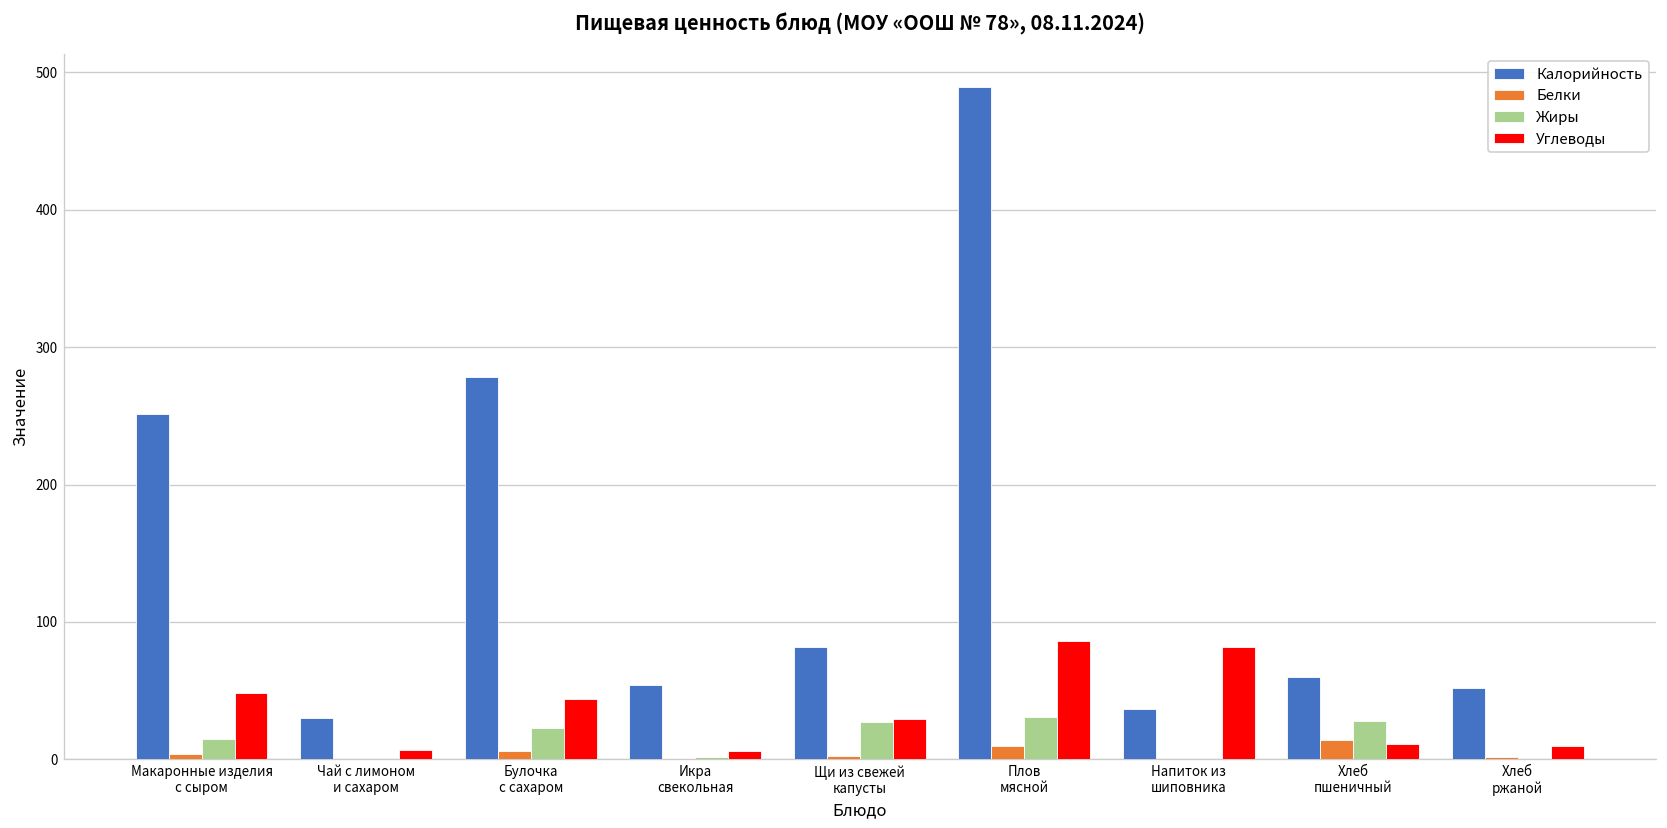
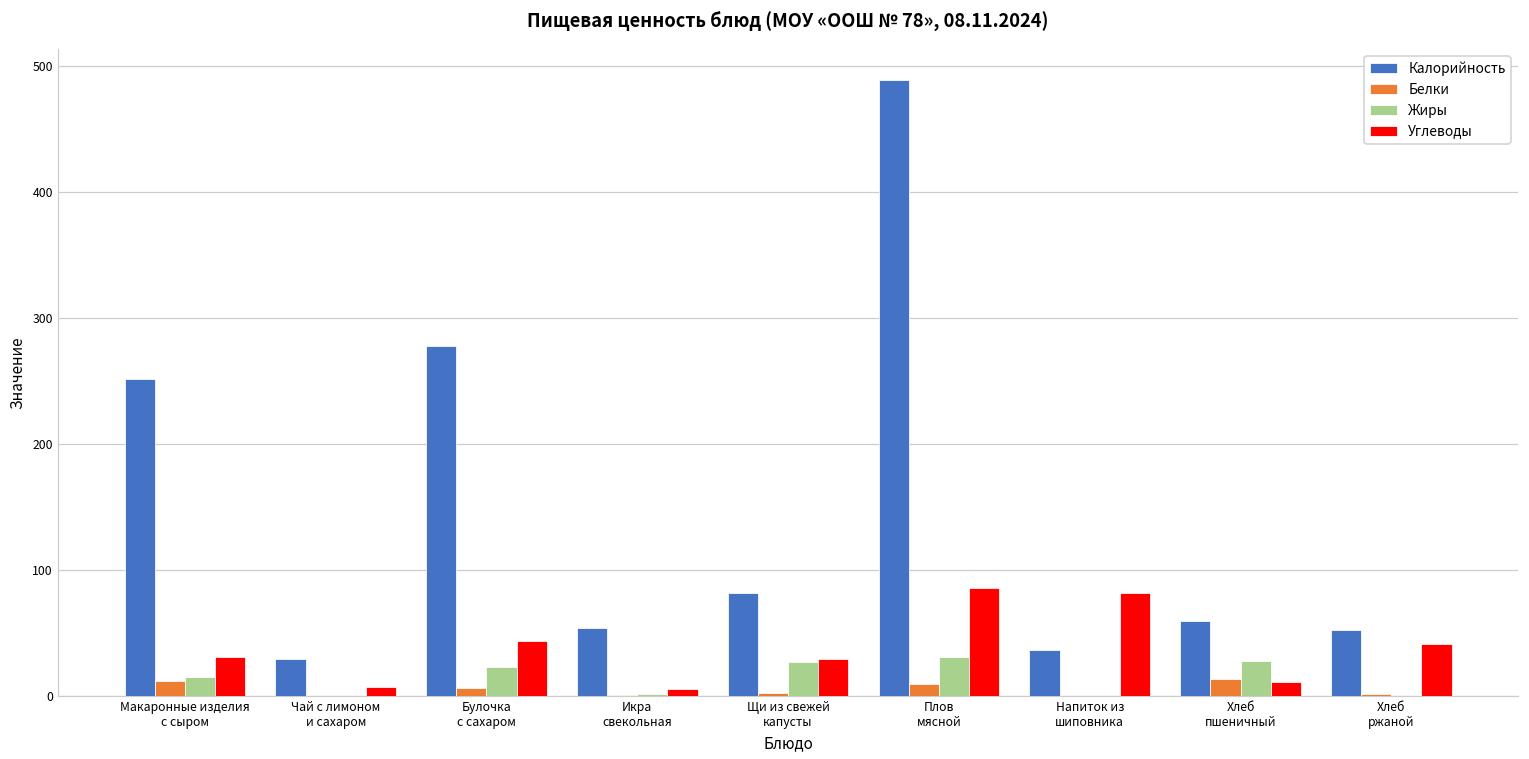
  {
    "Калорийность": {
      "Макаронные изделия с сыром": 251,
      "Чай с лимоном и сахаром": 30,
      "Булочка с сахаром": 278,
      "Икра свекольная": 54,
      "Щи из свежей капусты": 81,
      "Плов мясной": 489,
      "Напиток из шиповника": 37,
      "Хлеб пшеничный": 60,
      "Хлеб ржаной": 52
    },
    "Белки": {
-     "Макаронные изделия с сыром": 4,
+     "Макаронные изделия с сыром": 12,
      "Булочка с сахаром": 6,
      "Плов мясной": 10,
      "Хлеб пшеничный": 14
    },
    "Жиры": {
      "Макаронные изделия с сыром": 15,
      "Чай с лимоном и сахаром": 0,
      "Булочка с сахаром": 23,
      "Щи из свежей капусты": 27,
      "Плов мясной": 31,
      "Хлеб пшеничный": 28
    },
    "Углеводы": {
-     "Макаронные изделия с сыром": 48,
+     "Макаронные изделия с сыром": 31,
      "Чай с лимоном и сахаром": 7,
      "Булочка с сахаром": 44,
      "Икра свекольная": 6,
      "Щи из свежей капусты": 29,
      "Плов мясной": 86,
      "Напиток из шиповника": 82,
      "Хлеб пшеничный": 11,
-     "Хлеб ржаной": 10
+     "Хлеб ржаной": 41
    }
  }
